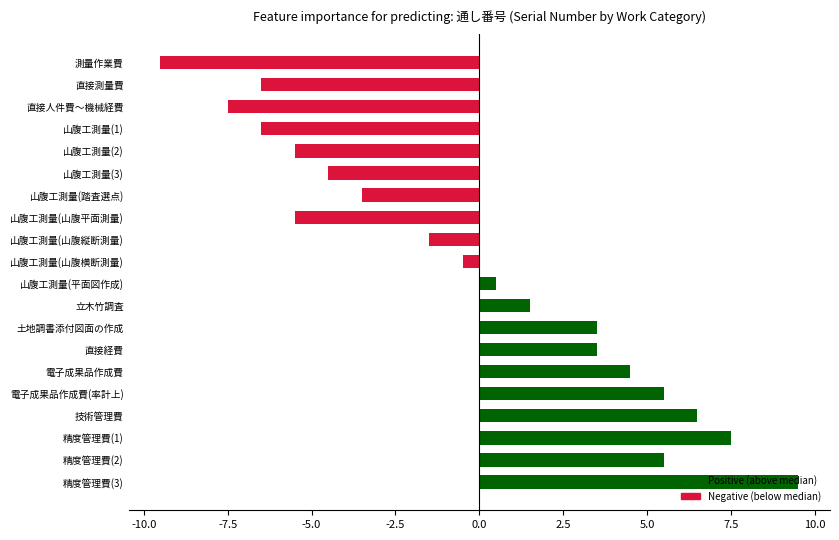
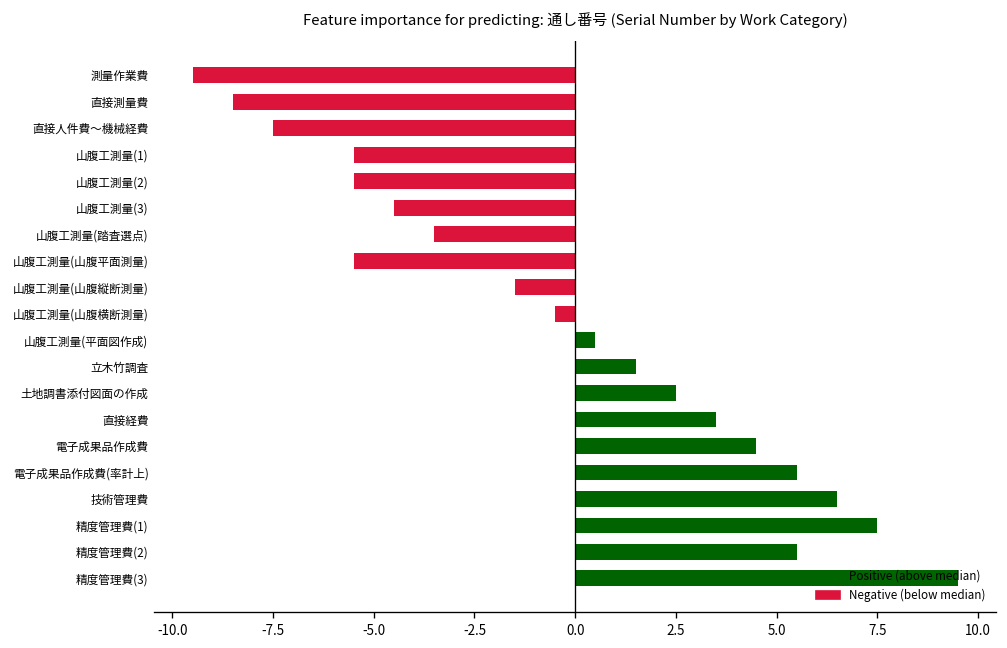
  {
    "測量作業費": -9.5,
-   "直接測量費": -6.5,
+   "直接測量費": -8.5,
    "直接人件費～機械経費": -7.5,
-   "山腹工測量(1)": -6.5,
+   "山腹工測量(1)": -5.5,
    "山腹工測量(2)": -5.5,
    "山腹工測量(3)": -4.5,
    "山腹工測量(踏査選点)": -3.5,
    "山腹工測量(山腹平面測量)": -5.5,
    "山腹工測量(山腹縦断測量)": -1.5,
    "山腹工測量(山腹横断測量)": -0.5,
    "山腹工測量(平面図作成)": 0.5,
    "立木竹調査": 1.5,
-   "土地調書添付図面の作成": 3.5,
+   "土地調書添付図面の作成": 2.5,
    "直接経費": 3.5,
    "電子成果品作成費": 4.5,
    "電子成果品作成費(率計上)": 5.5,
    "技術管理費": 6.5,
    "精度管理費(1)": 7.5,
    "精度管理費(2)": 5.5,
    "精度管理費(3)": 9.5
  }
